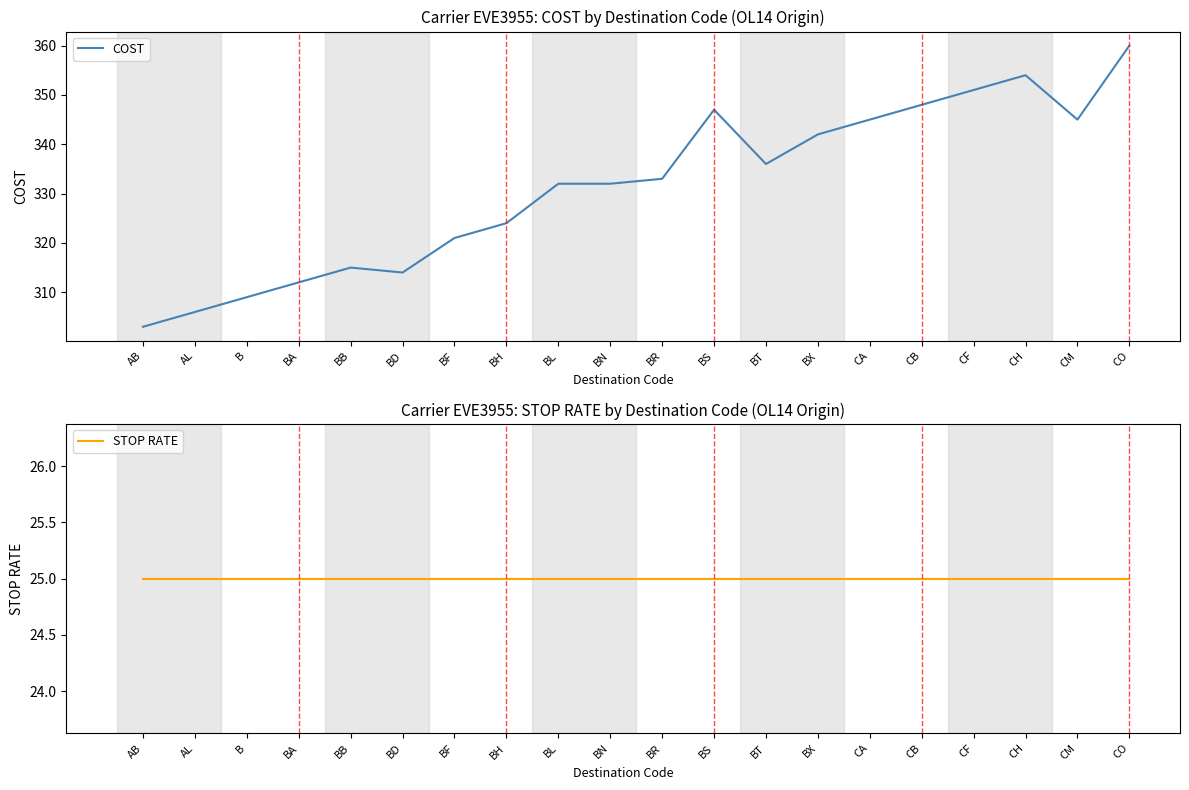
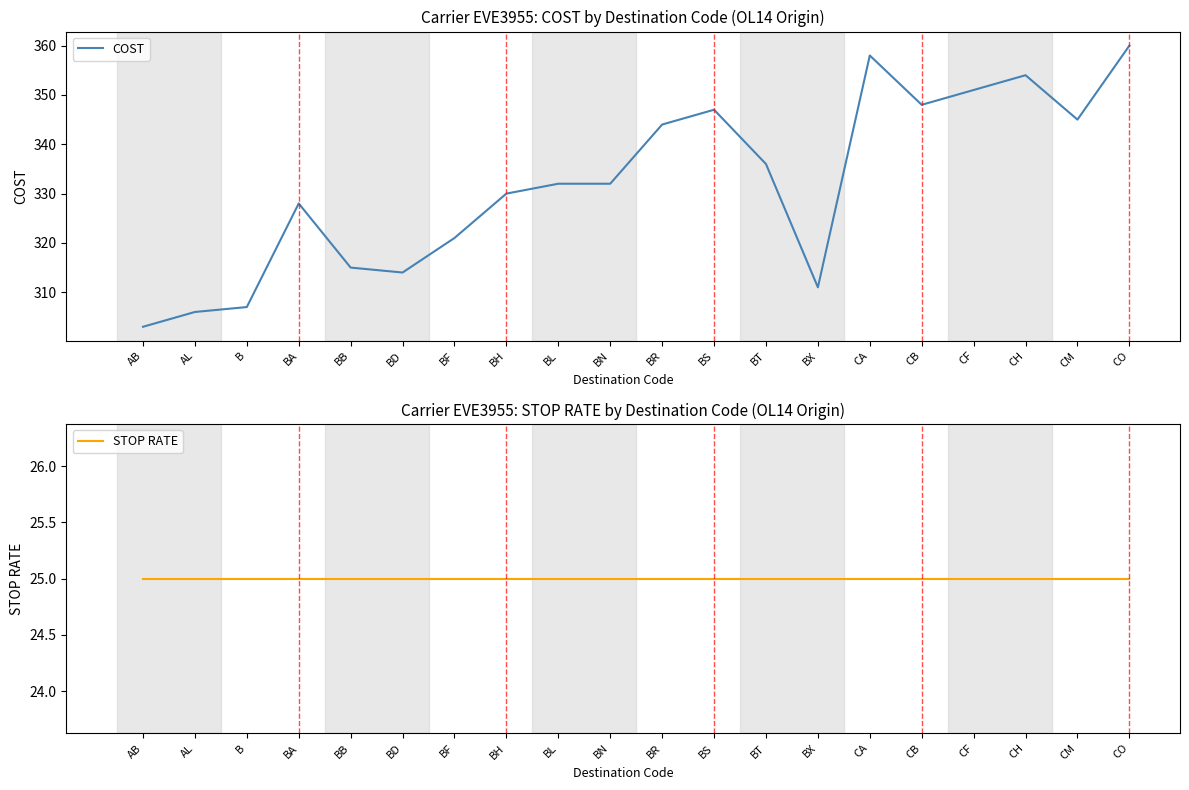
  {
    "Carrier EVE3955: COST by Destination Code (OL14 Origin)": {
      "AB": 303,
      "AL": 306,
-     "B": 309,
-     "BA": 312,
+     "B": 307,
+     "BA": 328,
      "BB": 315,
      "BD": 314,
      "BF": 321,
-     "BH": 324,
+     "BH": 330,
      "BL": 332,
      "BN": 332,
-     "BR": 333,
+     "BR": 344,
      "BS": 347,
      "BT": 336,
-     "BX": 342,
-     "CA": 345,
+     "BX": 311,
+     "CA": 358,
      "CB": 348,
      "CF": 351,
      "CH": 354,
      "CM": 345,
      "CO": 360
    },
    "Carrier EVE3955: STOP RATE by Destination Code (OL14 Origin)": {
      "AB": 25.00,
      "AL": 25.00,
      "B": 25.00,
      "BA": 25.00,
      "BB": 25.00,
      "BD": 25.00,
      "BF": 25.00,
      "BH": 25.00,
      "BL": 25.00,
      "BN": 25.00,
      "BR": 25.00,
      "BS": 25.00,
      "BT": 25.00,
      "BX": 25.00,
      "CA": 25.00,
      "CB": 25.00,
      "CF": 25.00,
      "CH": 25.00,
      "CM": 25.00,
      "CO": 25.00
    }
  }
